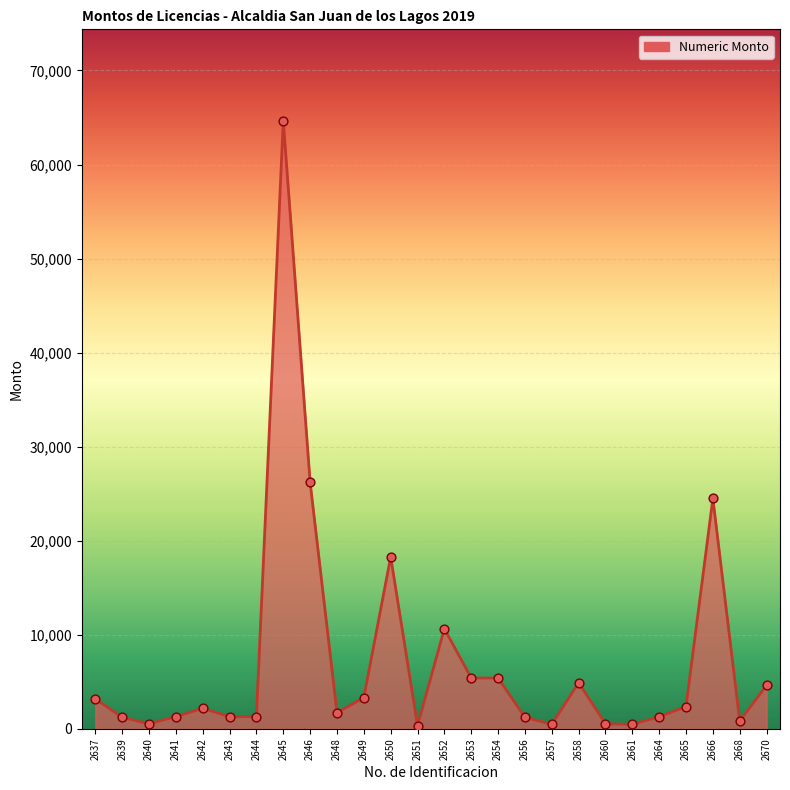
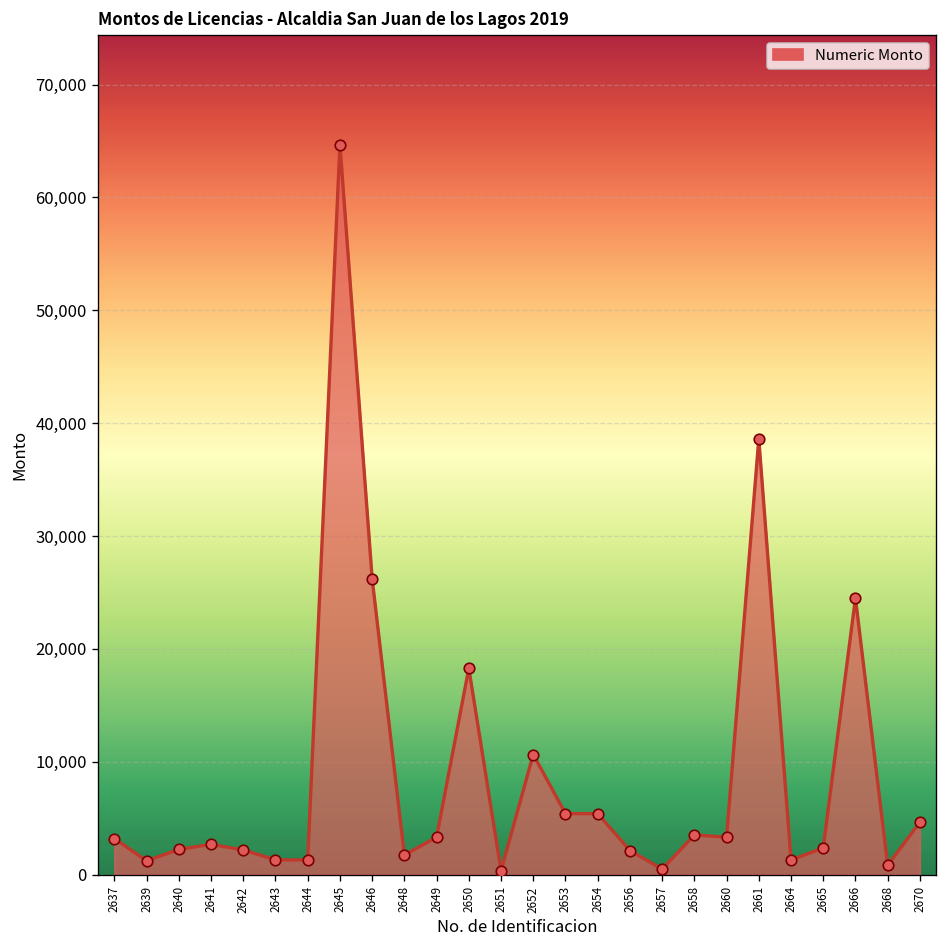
  {
    "2637": "3,000",
    "2639": "1,000",
-   "2640": "1,000",
-   "2641": "1,000",
+   "2640": "2,000",
+   "2641": "3,000",
    "2642": "2,000",
    "2643": "1,000",
    "2644": "1,000",
    "2645": "65,000",
    "2646": "26,000",
    "2648": "2,000",
    "2649": "3,000",
    "2650": "18,000",
    "2651": "0",
    "2652": "11,000",
    "2653": "5,000",
    "2654": "5,000",
-   "2656": "1,000",
+   "2656": "2,000",
    "2657": "0",
-   "2658": "5,000",
-   "2660": "1,000",
-   "2661": "0",
+   "2658": "4,000",
+   "2660": "3,000",
+   "2661": "39,000",
    "2664": "1,000",
    "2665": "2,000",
    "2666": "25,000",
    "2668": "1,000",
    "2670": "5,000"
  }
